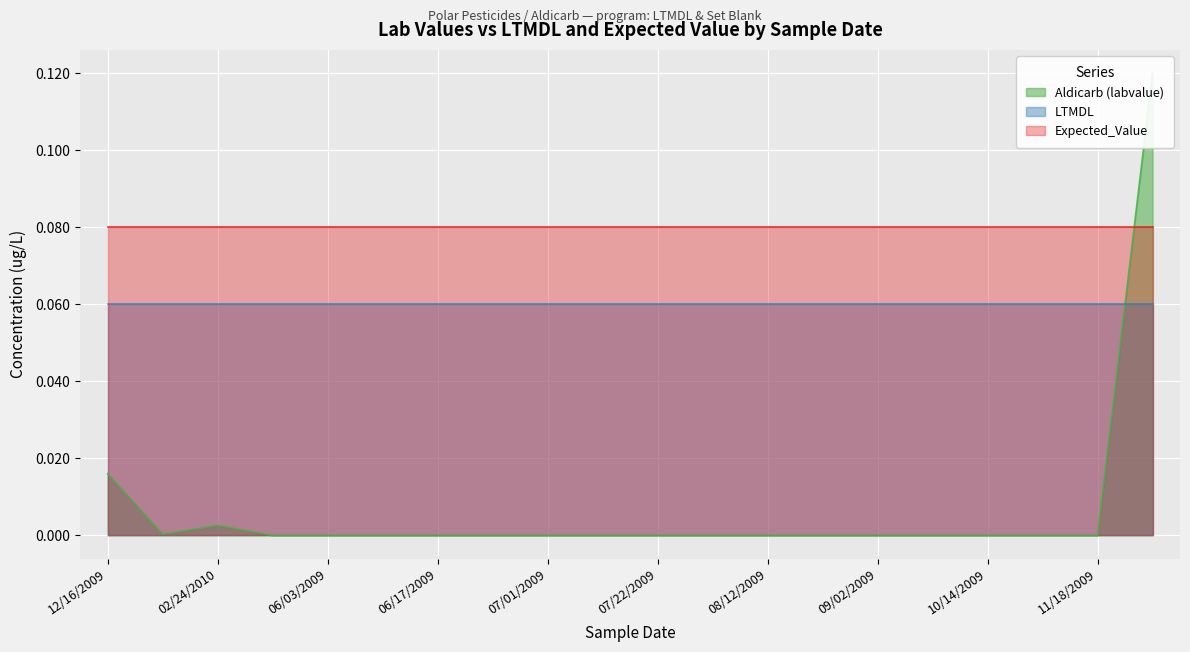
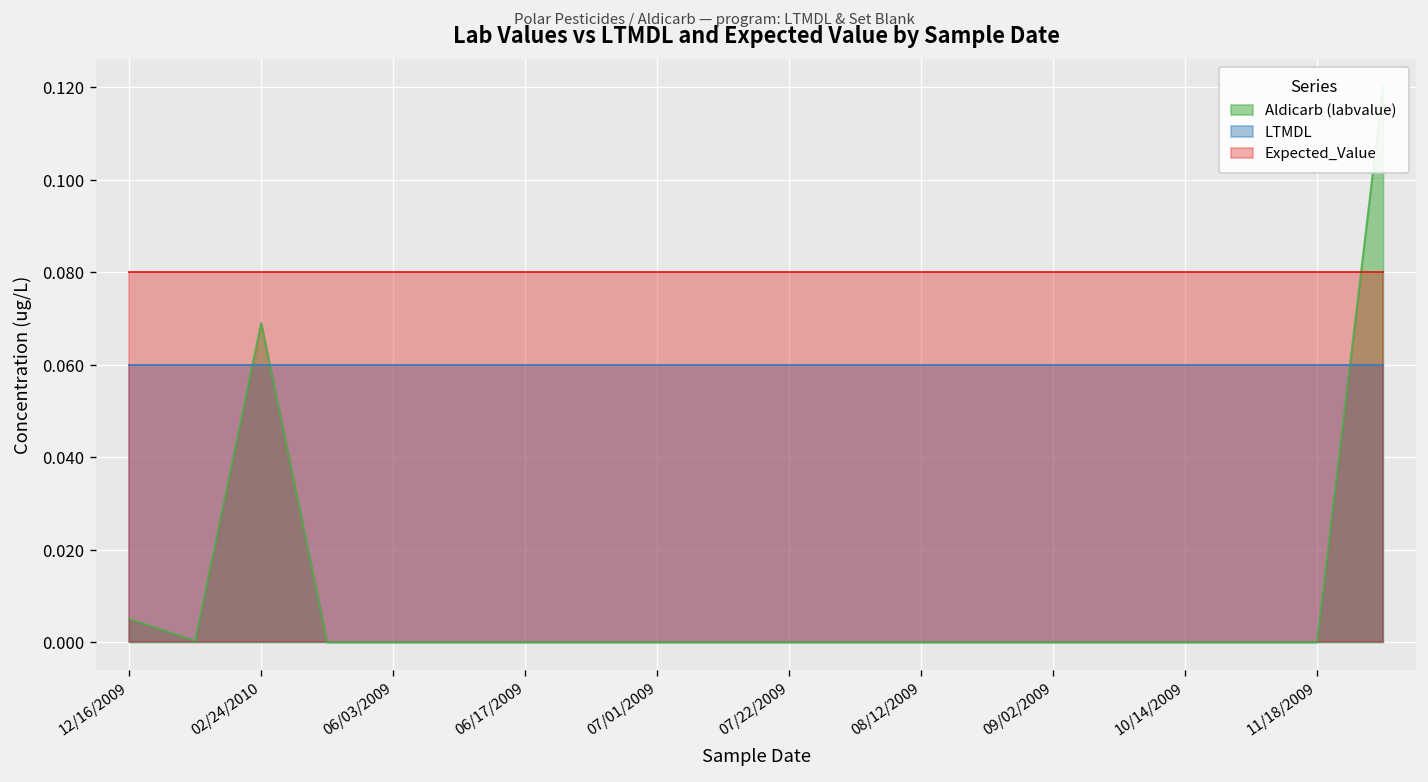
  {
    "Aldicarb (labvalue)": {
-     "12/16/2009": 0.016,
-     "02/24/2010": 0.003,
+     "12/16/2009": 0.005,
+     "02/24/2010": 0.069,
      "06/03/2009": 0.000,
      "06/17/2009": 0.000,
      "07/01/2009": 0.000,
      "07/22/2009": 0.000,
      "08/12/2009": 0.000,
      "09/02/2009": 0.000,
      "10/14/2009": 0.000,
      "11/18/2009": 0.000
    },
    "LTMDL": {
      "12/16/2009": 0.060,
      "02/24/2010": 0.060,
      "06/03/2009": 0.060,
      "06/17/2009": 0.060,
      "07/01/2009": 0.060,
      "07/22/2009": 0.060,
      "08/12/2009": 0.060,
      "09/02/2009": 0.060,
      "10/14/2009": 0.060,
      "11/18/2009": 0.060
    },
    "Expected_Value": {
      "12/16/2009": 0.080,
      "02/24/2010": 0.080,
      "06/03/2009": 0.080,
      "06/17/2009": 0.080,
      "07/01/2009": 0.080,
      "07/22/2009": 0.080,
      "08/12/2009": 0.080,
      "09/02/2009": 0.080,
      "10/14/2009": 0.080,
      "11/18/2009": 0.080
    }
  }
